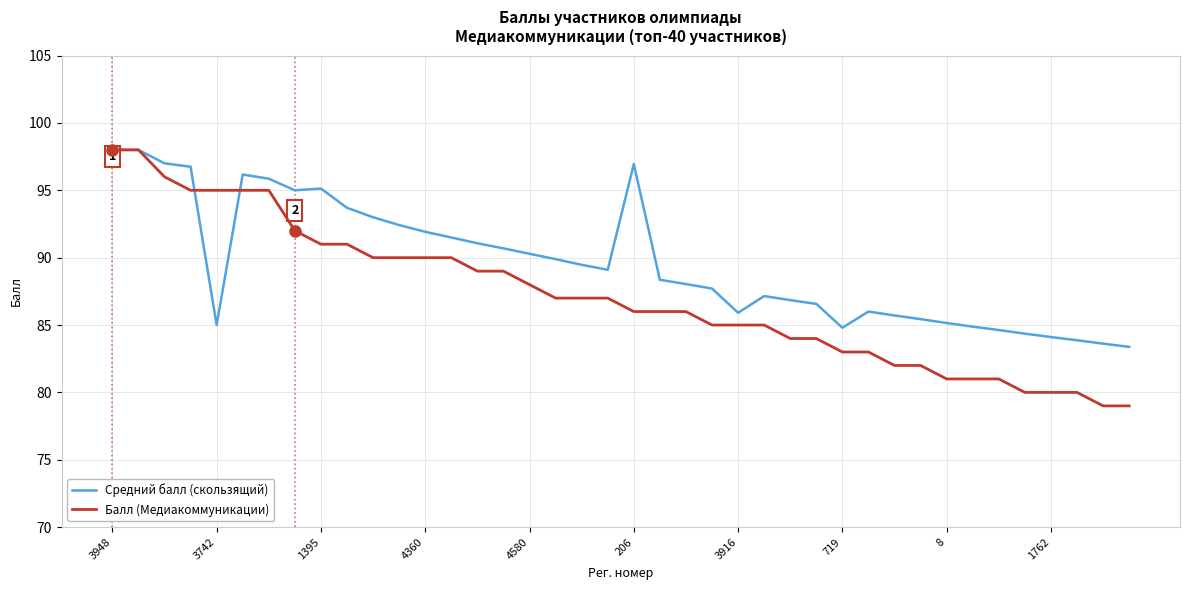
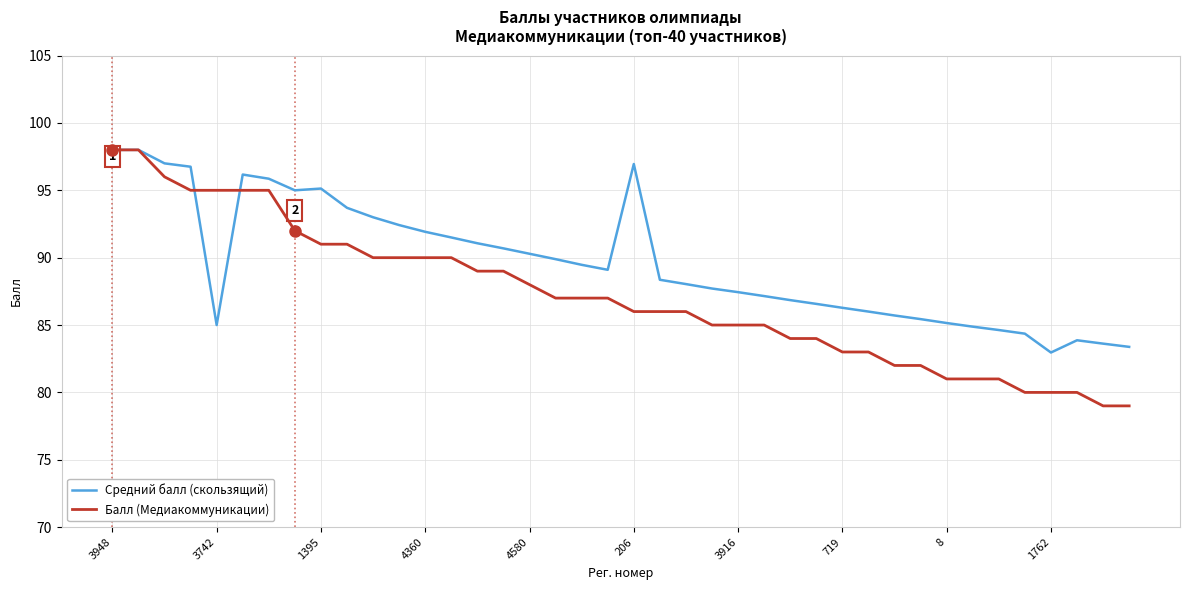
  {
    "Средний балл (скользящий)": {
      "3742": 85.0,
      "1395": 95.1,
      "4360": 91.9,
      "4580": 90.3,
      "206": 97.0,
-     "3916": 85.9,
-     "719": 84.8,
+     "3916": 87.4,
+     "719": 86.3,
      "8": 85.2,
-     "1762": 84.1
+     "1762": 83.0
    }
  }
